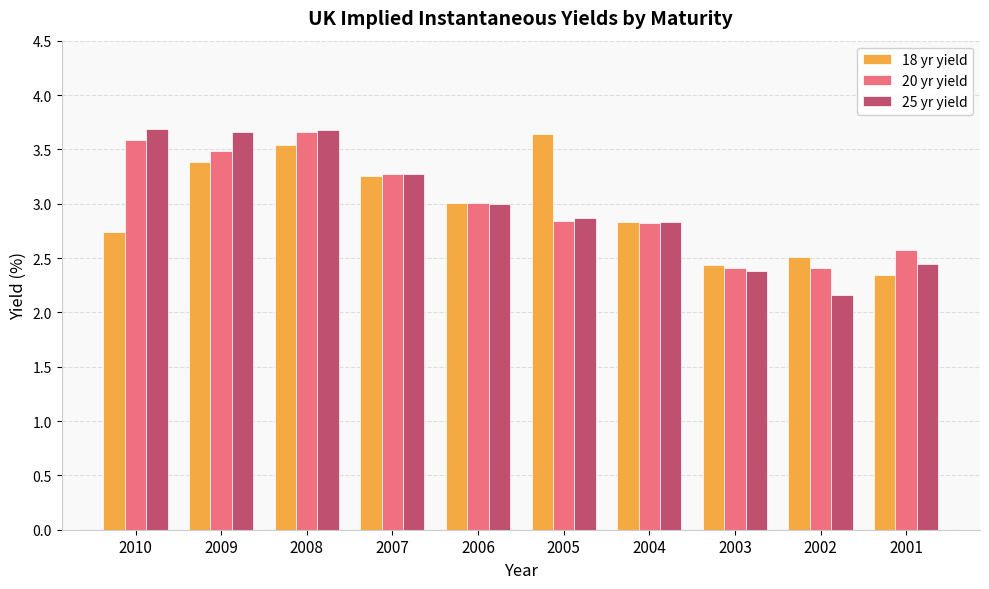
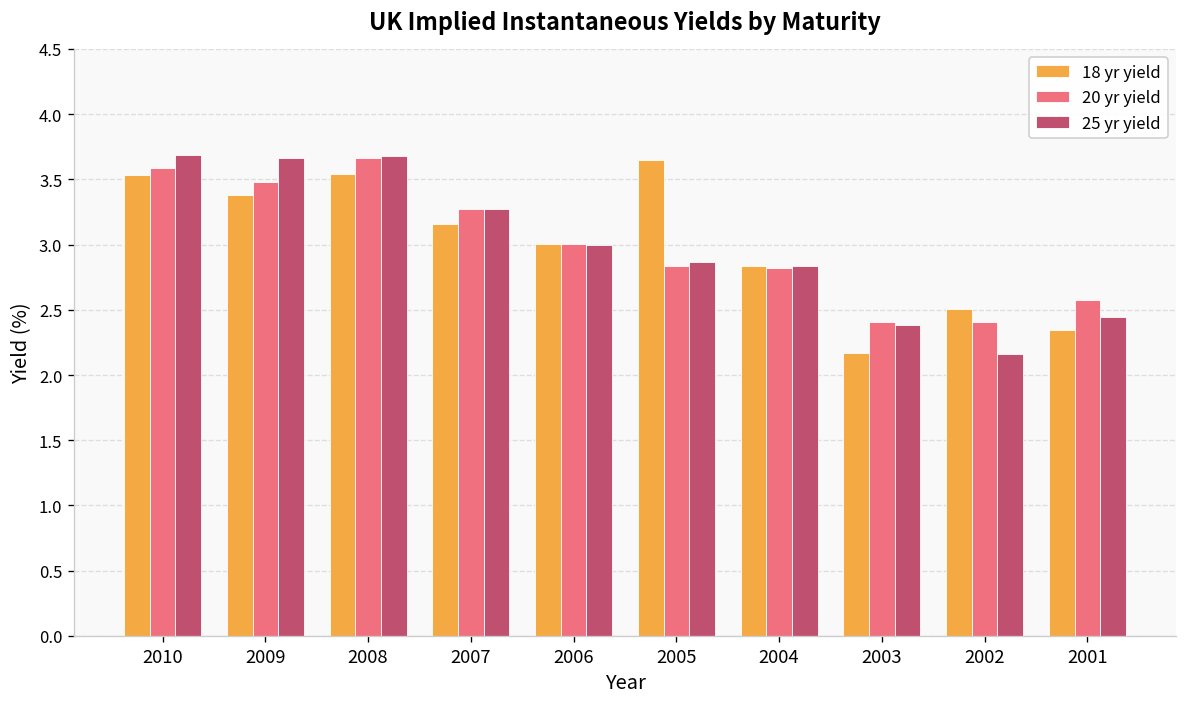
  {
    "18 yr yield": {
-     "2010": 2.74,
+     "2010": 3.53,
      "2009": 3.38,
      "2008": 3.54,
-     "2007": 3.26,
+     "2007": 3.16,
      "2006": 3.01,
      "2005": 3.65,
      "2004": 2.84,
-     "2003": 2.44,
+     "2003": 2.17,
      "2002": 2.51,
      "2001": 2.34
    }
  }
